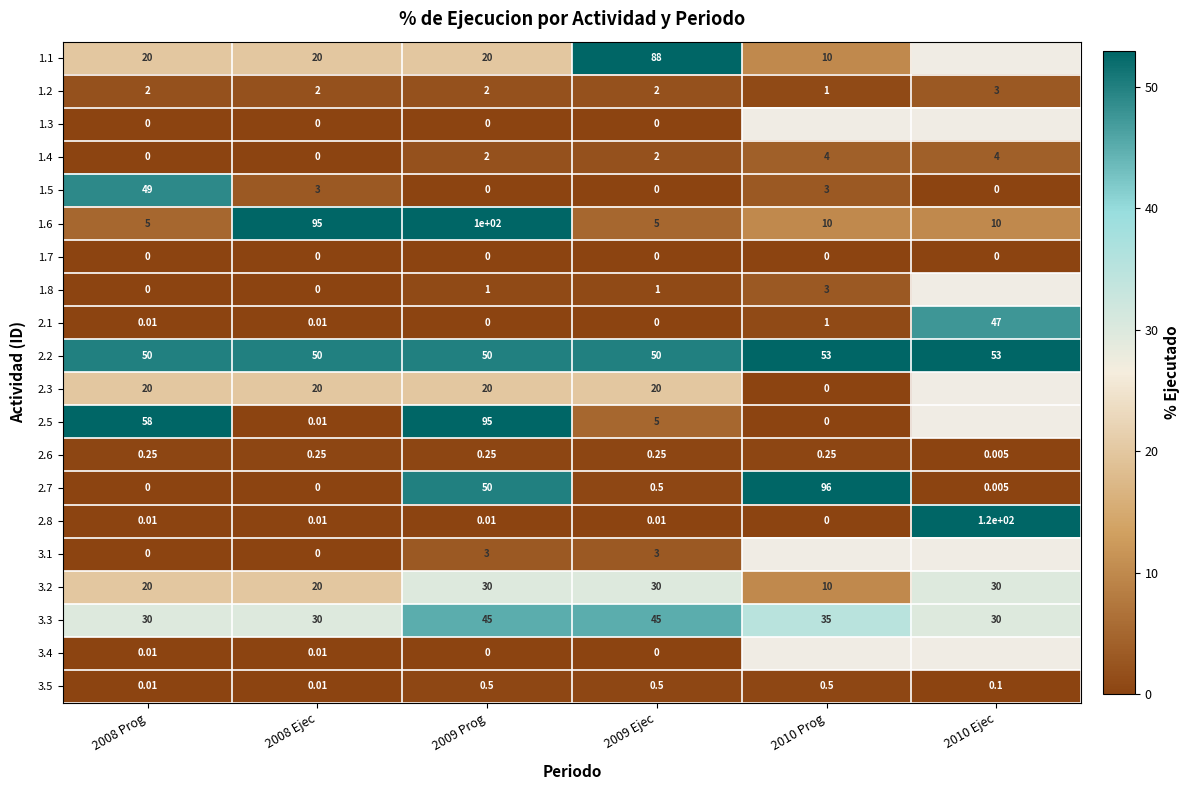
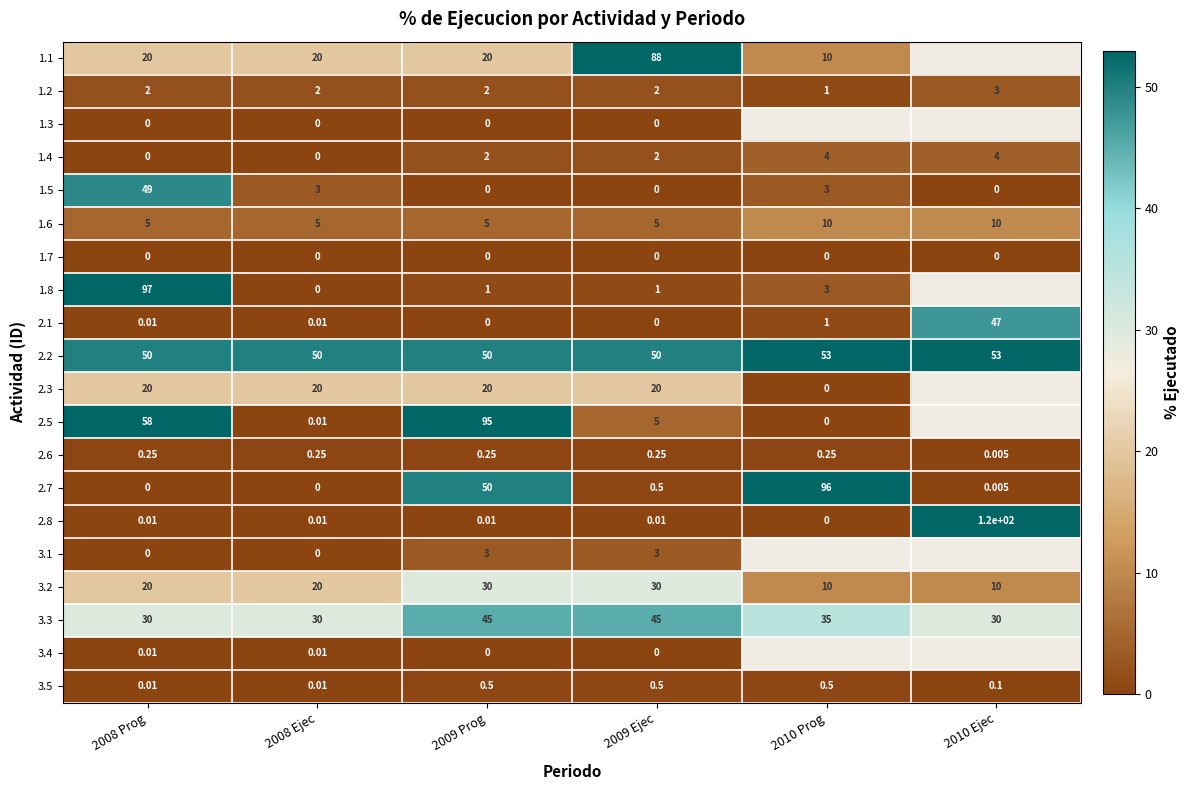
  {
    "1.1": {
      "2008 Prog": "20",
      "2008 Ejec": "20",
      "2009 Prog": "20",
      "2009 Ejec": "88",
      "2010 Prog": "10"
    },
    "1.2": {
      "2008 Prog": "2",
      "2008 Ejec": "2",
      "2009 Prog": "2",
      "2009 Ejec": "2",
      "2010 Prog": "1",
      "2010 Ejec": "3"
    },
    "1.3": {
      "2008 Prog": "0",
      "2008 Ejec": "0",
      "2009 Prog": "0",
      "2009 Ejec": "0"
    },
    "1.4": {
      "2008 Prog": "0",
      "2008 Ejec": "0",
      "2009 Prog": "2",
      "2009 Ejec": "2",
      "2010 Prog": "4",
      "2010 Ejec": "4"
    },
    "1.5": {
      "2008 Prog": "49",
      "2008 Ejec": "3",
      "2009 Prog": "0",
      "2009 Ejec": "0",
      "2010 Prog": "3",
      "2010 Ejec": "0"
    },
    "1.6": {
      "2008 Prog": "5",
-     "2008 Ejec": "95",
-     "2009 Prog": "1e+02",
+     "2008 Ejec": "5",
+     "2009 Prog": "5",
      "2009 Ejec": "5",
      "2010 Prog": "10",
      "2010 Ejec": "10"
    },
    "1.7": {
      "2008 Prog": "0",
      "2008 Ejec": "0",
      "2009 Prog": "0",
      "2009 Ejec": "0",
      "2010 Prog": "0",
      "2010 Ejec": "0"
    },
    "1.8": {
-     "2008 Prog": "0",
+     "2008 Prog": "97",
      "2008 Ejec": "0",
      "2009 Prog": "1",
      "2009 Ejec": "1",
      "2010 Prog": "3"
    },
    "2.1": {
      "2008 Prog": "0.01",
      "2008 Ejec": "0.01",
      "2009 Prog": "0",
      "2009 Ejec": "0",
      "2010 Prog": "1",
      "2010 Ejec": "47"
    },
    "2.2": {
      "2008 Prog": "50",
      "2008 Ejec": "50",
      "2009 Prog": "50",
      "2009 Ejec": "50",
      "2010 Prog": "53",
      "2010 Ejec": "53"
    },
    "2.3": {
      "2008 Prog": "20",
      "2008 Ejec": "20",
      "2009 Prog": "20",
      "2009 Ejec": "20",
      "2010 Prog": "0"
    },
    "2.5": {
      "2008 Prog": "58",
      "2008 Ejec": "0.01",
      "2009 Prog": "95",
      "2009 Ejec": "5",
      "2010 Prog": "0"
    },
    "2.6": {
      "2008 Prog": "0.25",
      "2008 Ejec": "0.25",
      "2009 Prog": "0.25",
      "2009 Ejec": "0.25",
      "2010 Prog": "0.25",
      "2010 Ejec": "0.005"
    },
    "2.7": {
      "2008 Prog": "0",
      "2008 Ejec": "0",
      "2009 Prog": "50",
      "2009 Ejec": "0.5",
      "2010 Prog": "96",
      "2010 Ejec": "0.005"
    },
    "2.8": {
      "2008 Prog": "0.01",
      "2008 Ejec": "0.01",
      "2009 Prog": "0.01",
      "2009 Ejec": "0.01",
      "2010 Prog": "0",
      "2010 Ejec": "1.2e+02"
    },
    "3.1": {
      "2008 Prog": "0",
      "2008 Ejec": "0",
      "2009 Prog": "3",
      "2009 Ejec": "3"
    },
    "3.2": {
      "2008 Prog": "20",
      "2008 Ejec": "20",
      "2009 Prog": "30",
      "2009 Ejec": "30",
      "2010 Prog": "10",
-     "2010 Ejec": "30"
+     "2010 Ejec": "10"
    },
    "3.3": {
      "2008 Prog": "30",
      "2008 Ejec": "30",
      "2009 Prog": "45",
      "2009 Ejec": "45",
      "2010 Prog": "35",
      "2010 Ejec": "30"
    },
    "3.4": {
      "2008 Prog": "0.01",
      "2008 Ejec": "0.01",
      "2009 Prog": "0",
      "2009 Ejec": "0"
    },
    "3.5": {
      "2008 Prog": "0.01",
      "2008 Ejec": "0.01",
      "2009 Prog": "0.5",
      "2009 Ejec": "0.5",
      "2010 Prog": "0.5",
      "2010 Ejec": "0.1"
    }
  }
